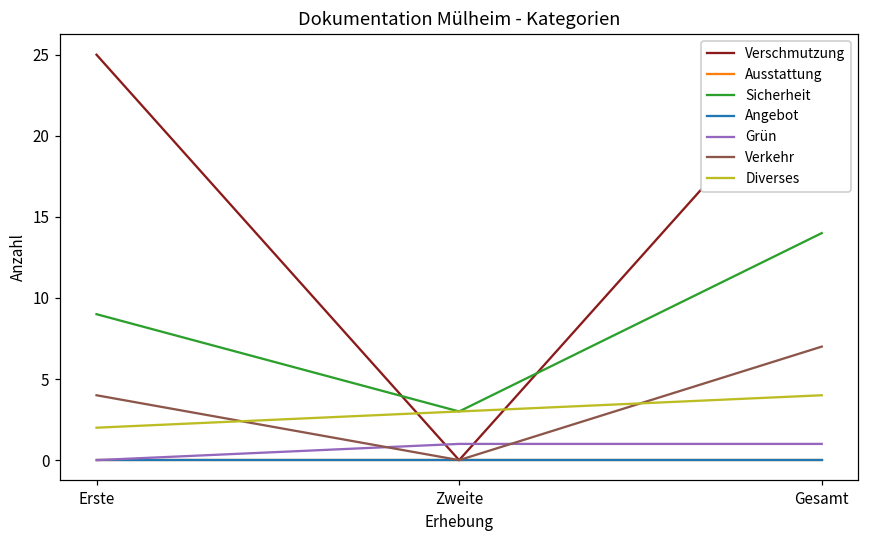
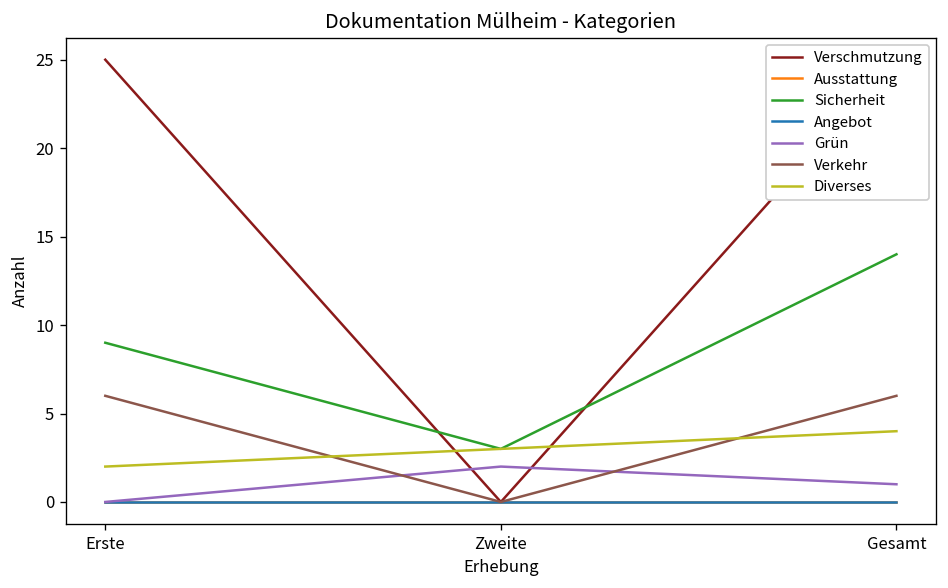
  {
    "Verschmutzung": {
      "Erste": 25
    },
    "Angebot": {
      "Gesamt": 0
    },
    "Sicherheit": {
      "Erste": 9,
      "Gesamt": 14
    },
    "Grün": {
-     "Zweite": 1,
+     "Zweite": 2,
      "Gesamt": 1
    },
    "Verkehr": {
-     "Erste": 4,
-     "Gesamt": 7
+     "Erste": 6,
+     "Gesamt": 6
    },
    "Diverses": {
      "Erste": 2,
      "Gesamt": 4
    }
  }
